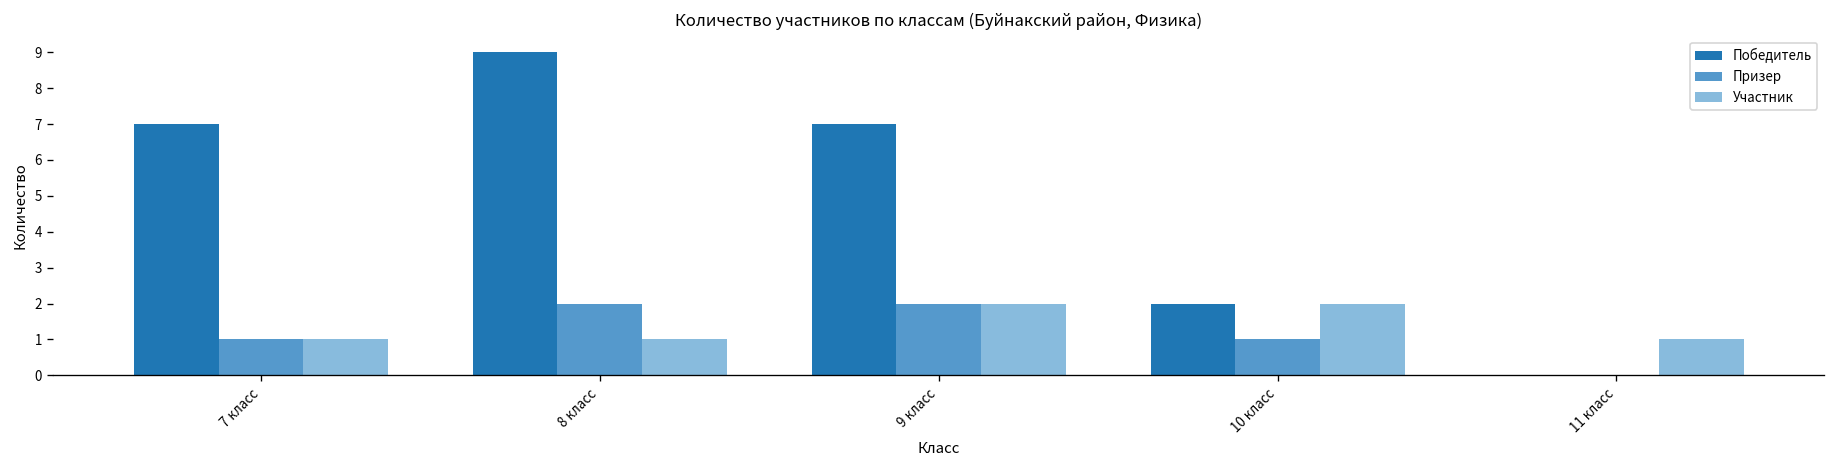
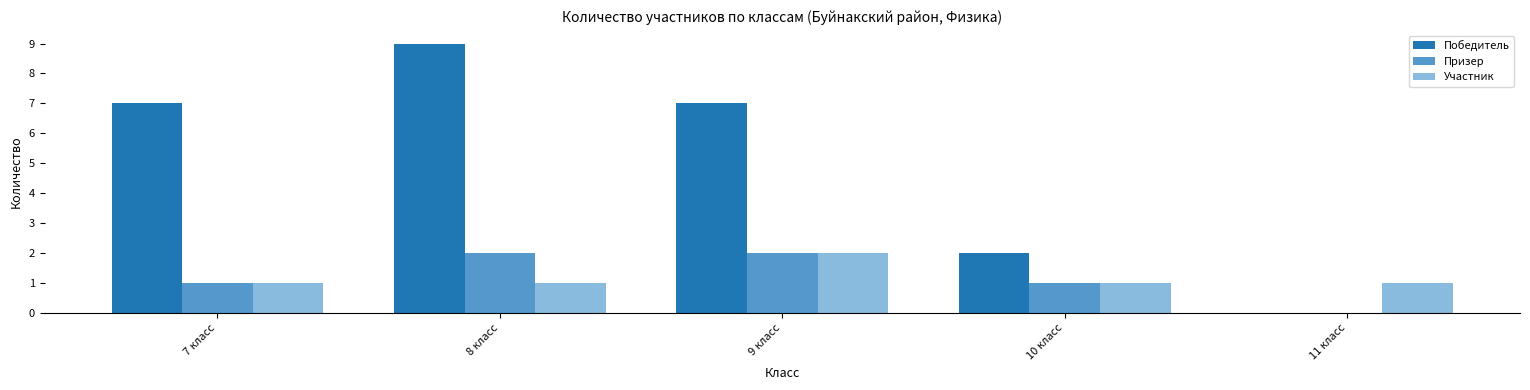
  {
    "Победитель": {
      "7 класс": 7,
      "8 класс": 9,
      "9 класс": 7,
      "10 класс": 2,
      "11 класс": 0
    },
    "Призер": {
      "7 класс": 1,
      "8 класс": 2,
      "9 класс": 2,
      "10 класс": 1,
      "11 класс": 0
    },
    "Участник": {
      "7 класс": 1,
      "8 класс": 1,
      "9 класс": 2,
-     "10 класс": 2,
+     "10 класс": 1,
      "11 класс": 1
    }
  }
